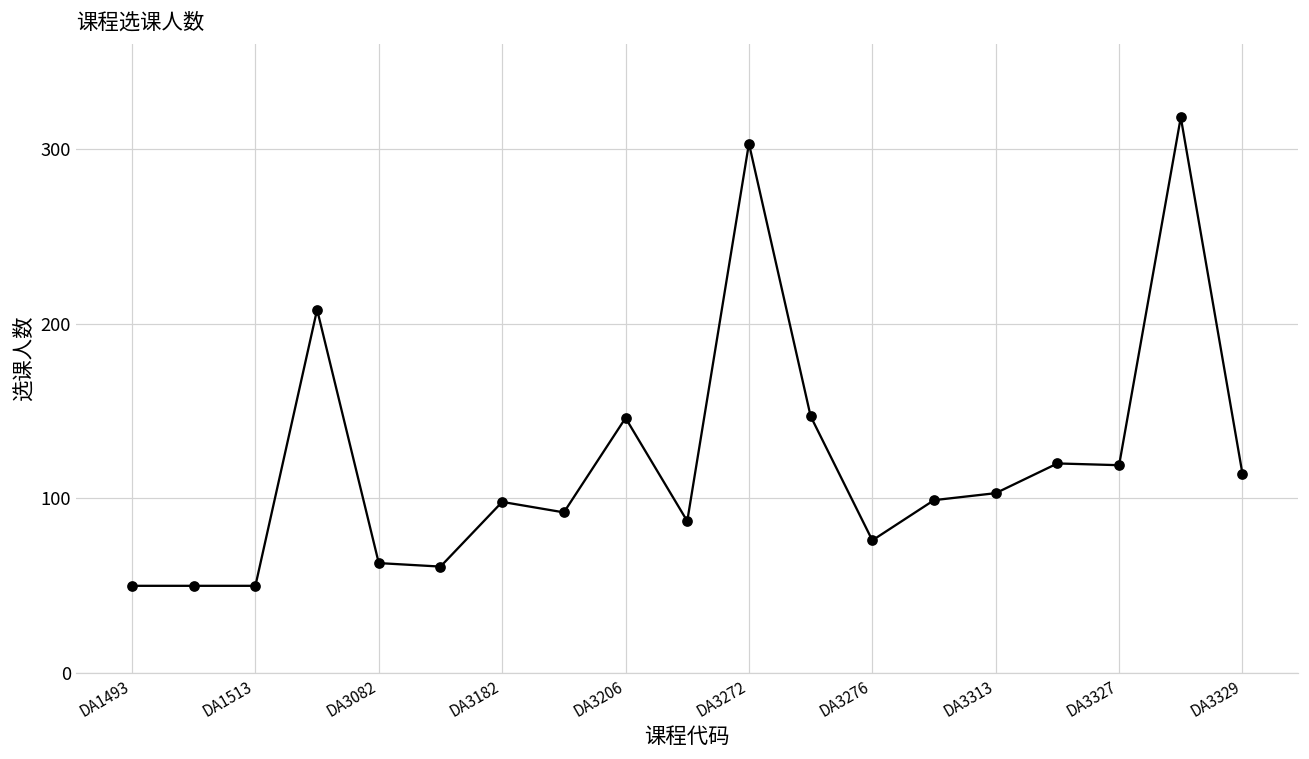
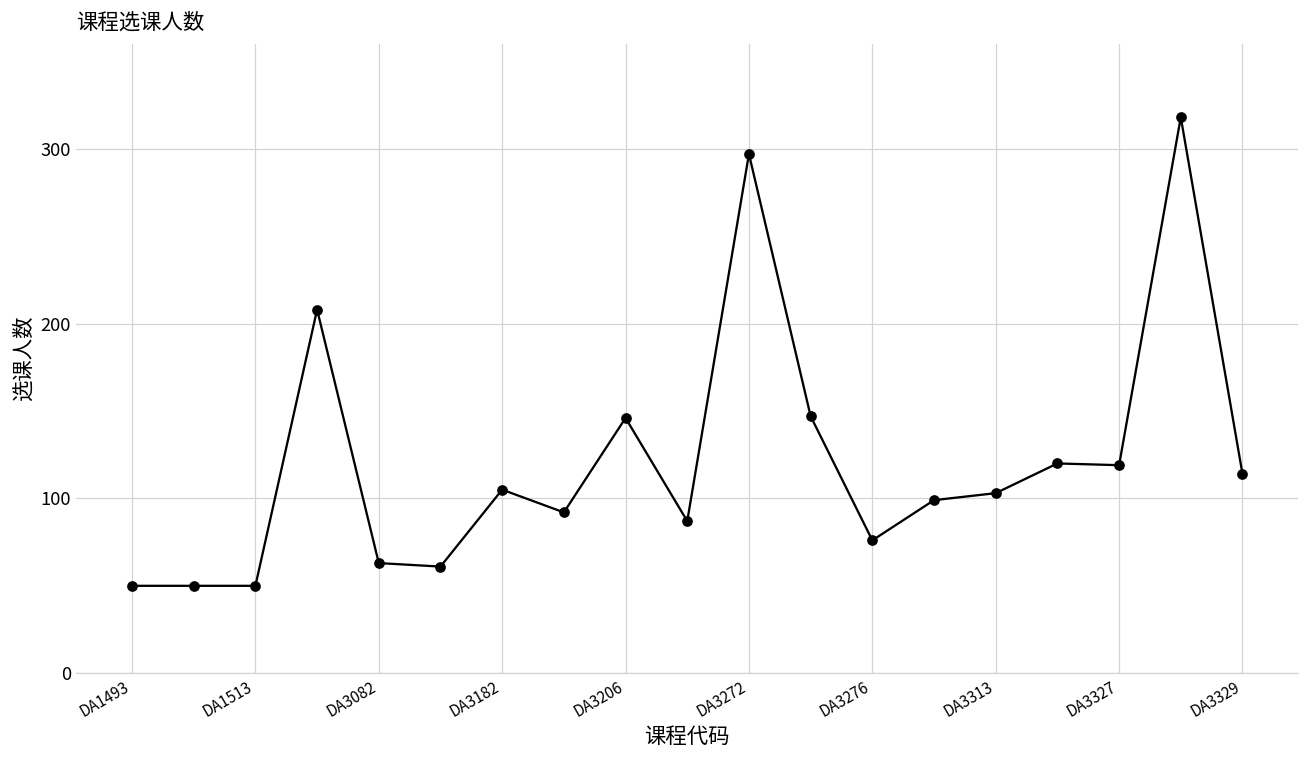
  {
    "DA1493": 50,
    "DA1513": 50,
    "DA3082": 63,
-   "DA3182": 98,
+   "DA3182": 105,
    "DA3206": 146,
-   "DA3272": 303,
+   "DA3272": 297,
    "DA3276": 76,
    "DA3313": 103,
    "DA3327": 119,
    "DA3329": 114
  }
